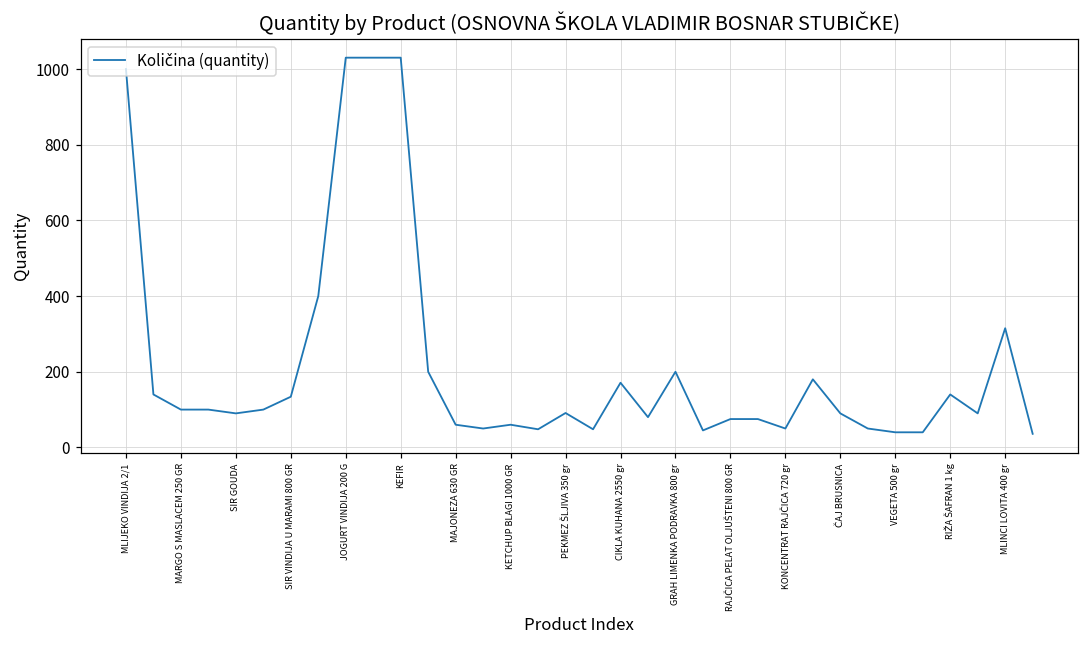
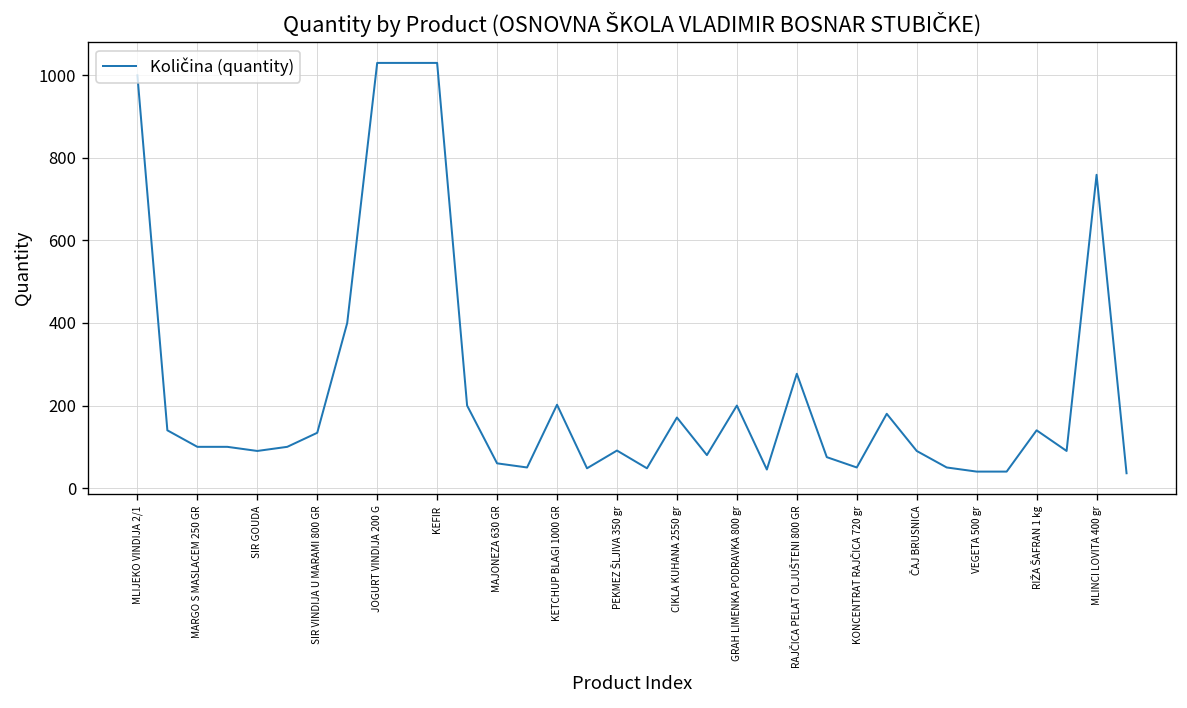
  {
    "MARGO S MASLACEM 250 GR": 100,
    "SIR GOUDA": 90,
    "SIR VINDIJA U MARAMI 800 GR": 130,
    "JOGURT VINDIJA 200 G": 1030,
    "KEFIR": 1030,
    "MAJONEZA 630 GR": 60,
-   "KETCHUP BLAGI 1000 GR": 60,
+   "KETCHUP BLAGI 1000 GR": 200,
    "PEKMEZ ŠLJIVA 350 gr": 90,
    "CIKLA KUHANA 2550 gr": 170,
    "GRAH LIMENKA PODRAVKA 800 gr": 200,
-   "RAJČICA PELAT OLJUŠTENI 800 GR": 80,
+   "RAJČICA PELAT OLJUŠTENI 800 GR": 280,
    "KONCENTRAT RAJČICA 720 gr": 50,
    "ČAJ BRUSNICA": 90,
    "VEGETA 500 gr": 40,
    "RIŽA ŠAFRAN 1 kg": 140,
-   "MLINCI LOVITA 400 gr": 320
+   "MLINCI LOVITA 400 gr": 760
  }
